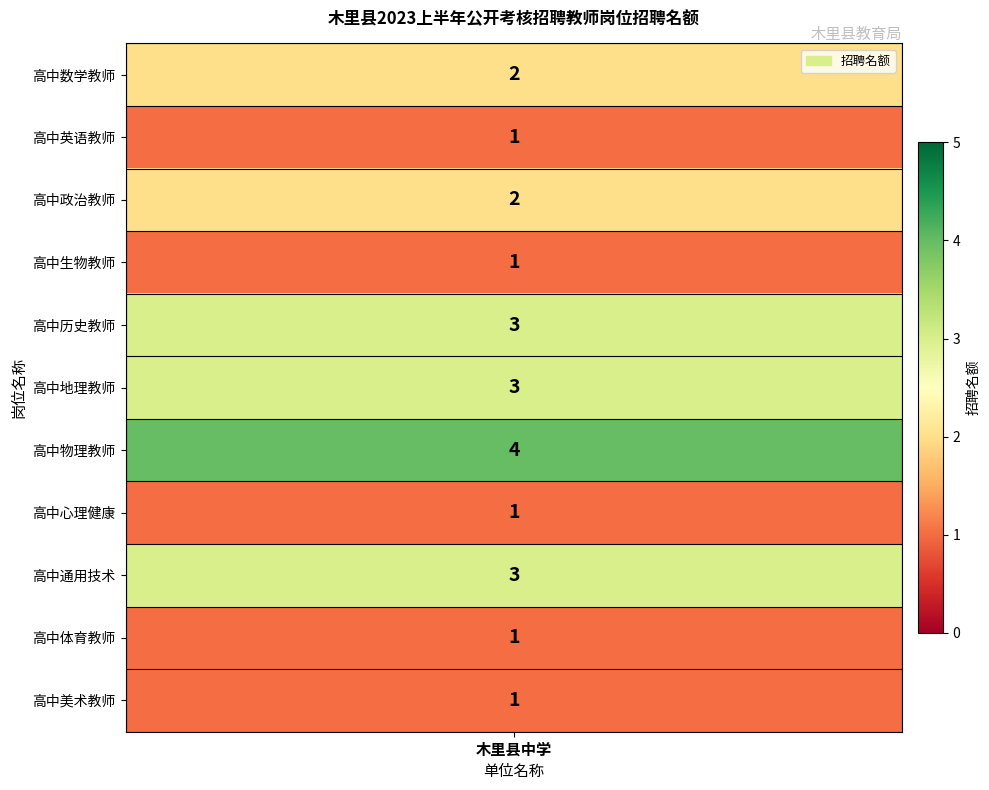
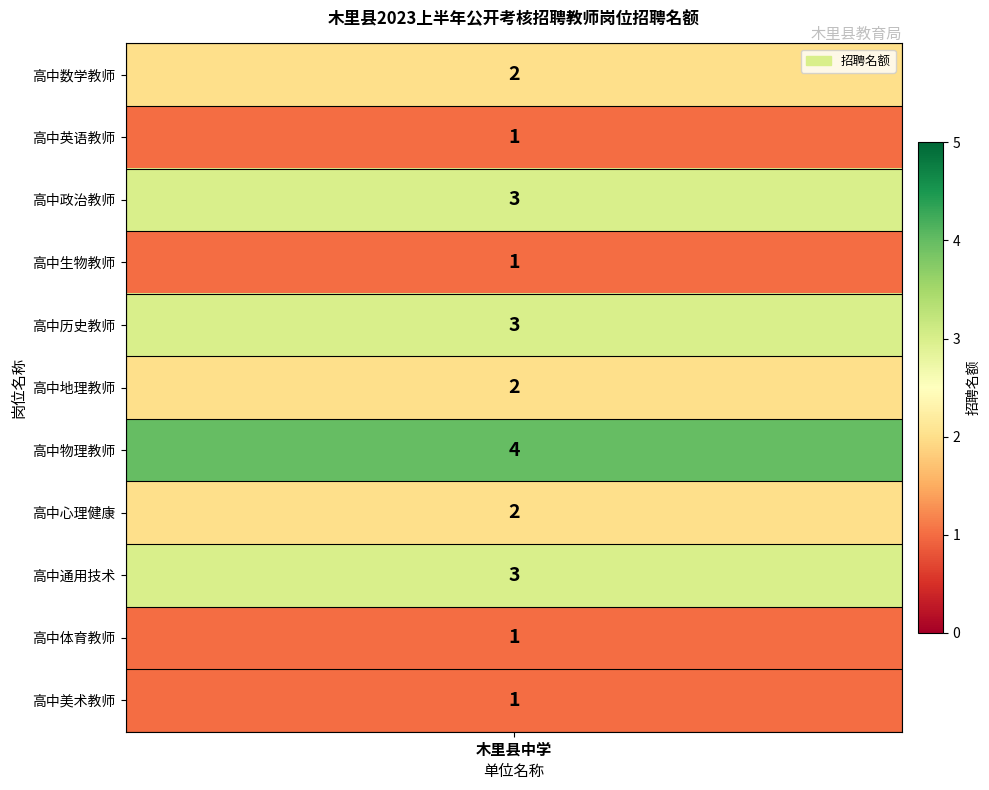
  {
    "高中数学教师": {
      "木里县中学": 2
    },
    "高中英语教师": {
      "木里县中学": 1
    },
    "高中政治教师": {
-     "木里县中学": 2
+     "木里县中学": 3
    },
    "高中生物教师": {
      "木里县中学": 1
    },
    "高中历史教师": {
      "木里县中学": 3
    },
    "高中地理教师": {
-     "木里县中学": 3
+     "木里县中学": 2
    },
    "高中物理教师": {
      "木里县中学": 4
    },
    "高中心理健康": {
-     "木里县中学": 1
+     "木里县中学": 2
    },
    "高中通用技术": {
      "木里县中学": 3
    },
    "高中体育教师": {
      "木里县中学": 1
    },
    "高中美术教师": {
      "木里县中学": 1
    }
  }
